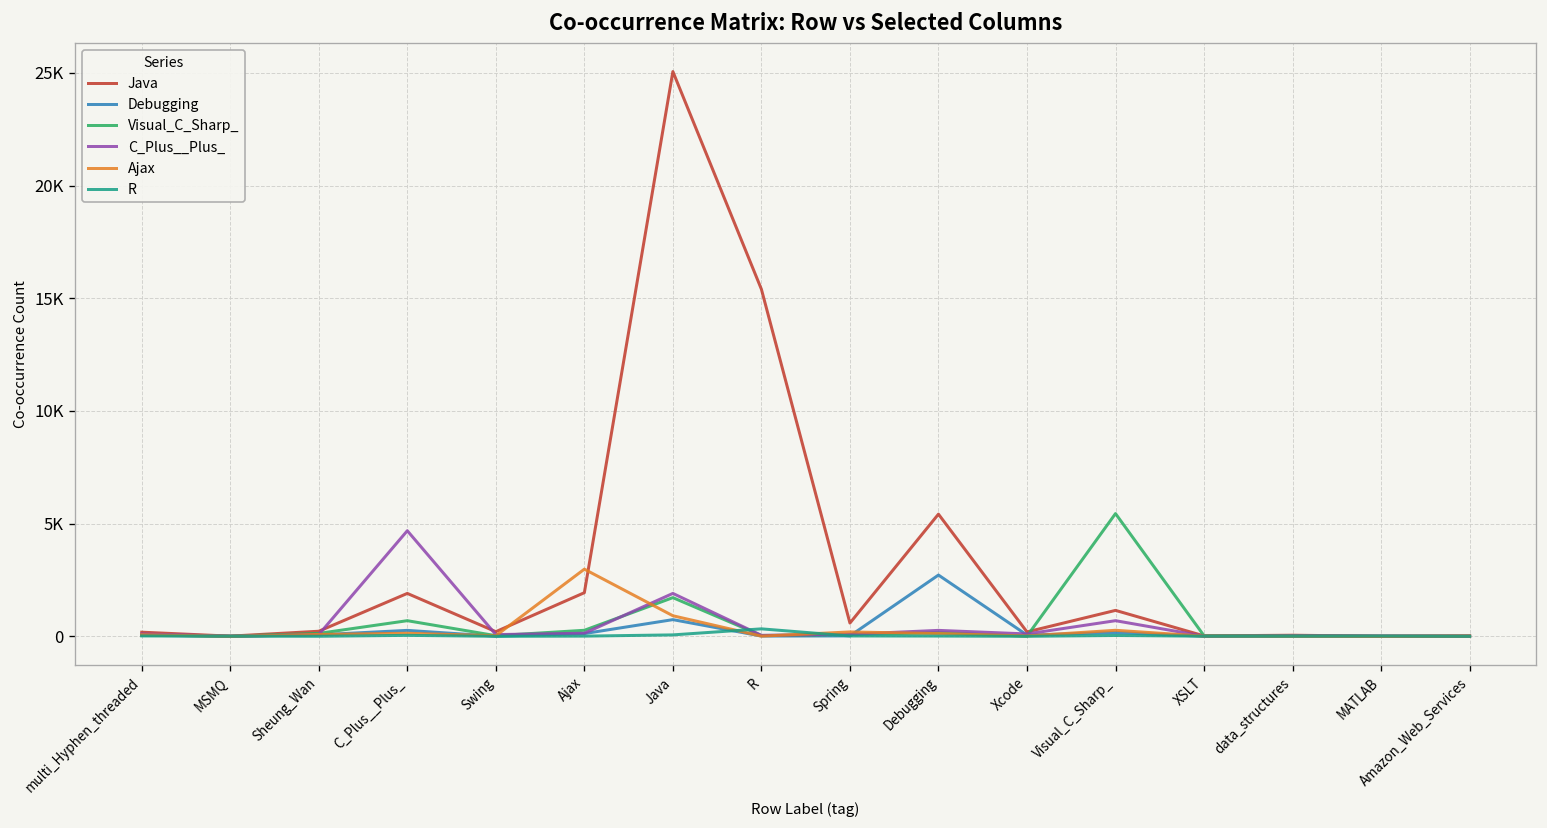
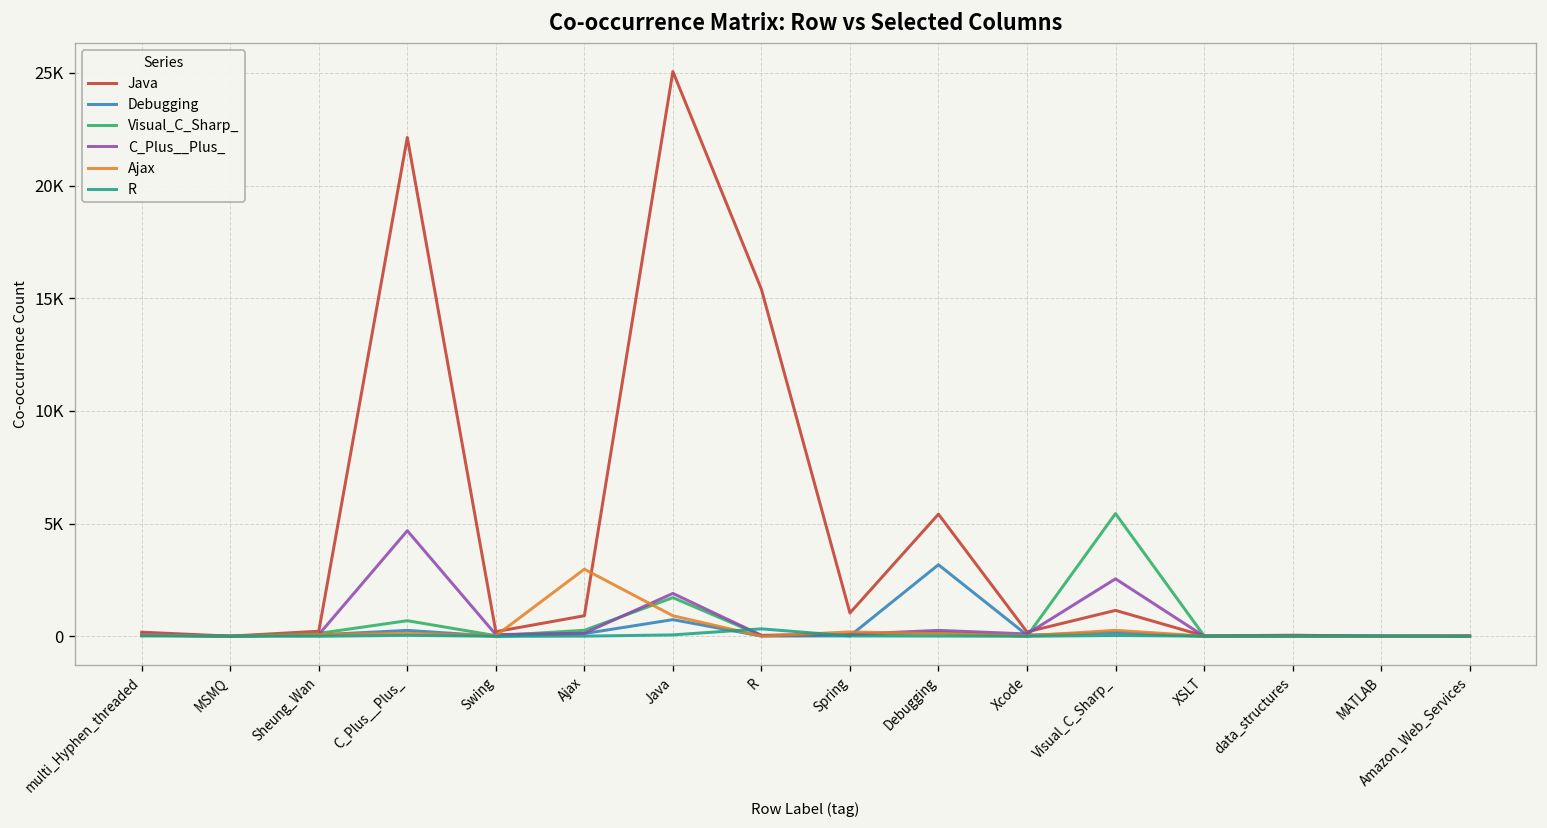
  {
    "Java": {
-     "C_Plus__Plus_": 1900,
-     "Ajax": 1900,
+     "C_Plus__Plus_": 22100,
+     "Ajax": 900,
      "Java": 25100,
      "R": 15400,
-     "Spring": 600,
+     "Spring": 1000,
      "Debugging": 5400,
      "Visual_C_Sharp_": 1200
    },
    "Debugging": {
      "Java": 700,
-     "Debugging": 2700
+     "Debugging": 3200
    },
    "C_Plus__Plus_": {
      "C_Plus__Plus_": 4700,
      "Java": 1900,
-     "Visual_C_Sharp_": 700
+     "Visual_C_Sharp_": 2600
    },
    "Ajax": {
      "Ajax": 3000,
      "Java": 900
    }
  }
